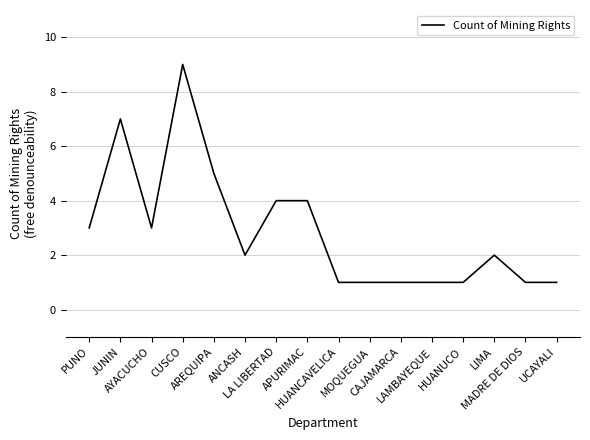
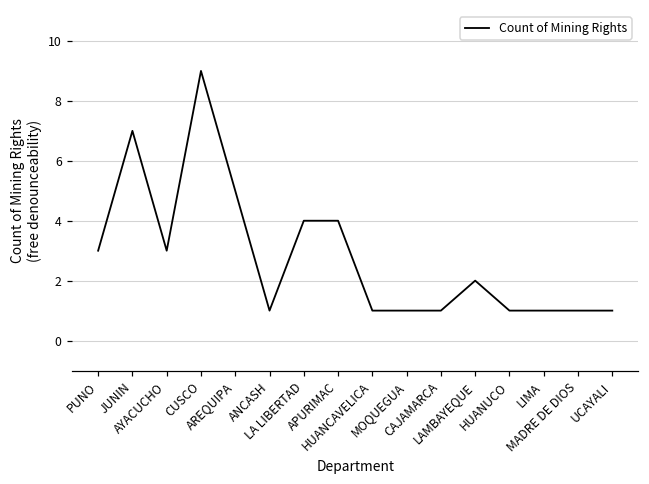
  {
    "PUNO": 3,
    "JUNIN": 7,
    "AYACUCHO": 3,
    "CUSCO": 9,
    "AREQUIPA": 5,
-   "ANCASH": 2,
+   "ANCASH": 1,
    "LA LIBERTAD": 4,
    "APURIMAC": 4,
    "HUANCAVELICA": 1,
    "MOQUEGUA": 1,
    "CAJAMARCA": 1,
-   "LAMBAYEQUE": 1,
+   "LAMBAYEQUE": 2,
    "HUANUCO": 1,
-   "LIMA": 2,
+   "LIMA": 1,
    "MADRE DE DIOS": 1,
    "UCAYALI": 1
  }
